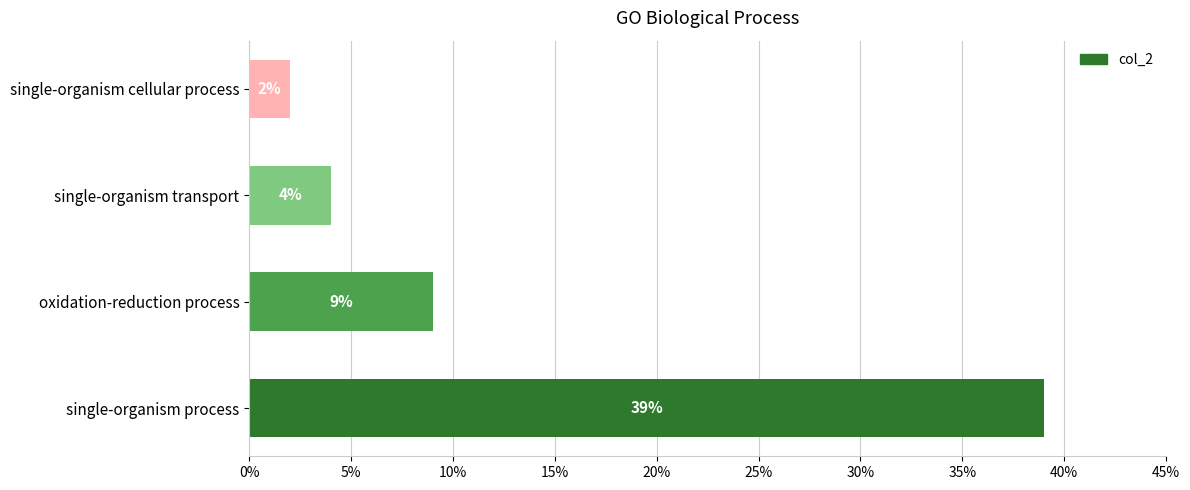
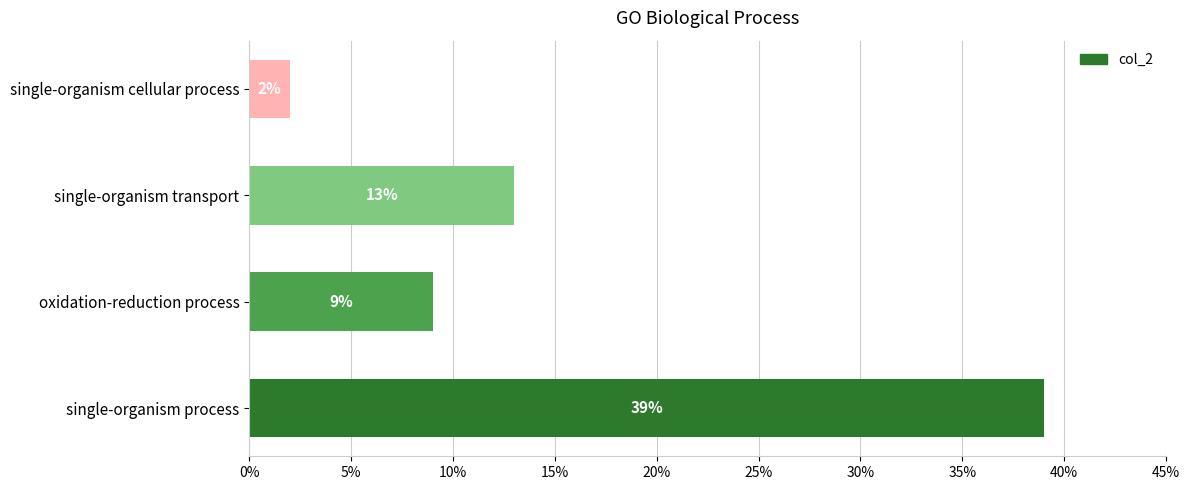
  {
    "single-organism cellular process": "2%",
-   "single-organism transport": "4%",
+   "single-organism transport": "13%",
    "oxidation-reduction process": "9%",
    "single-organism process": "39%"
  }
